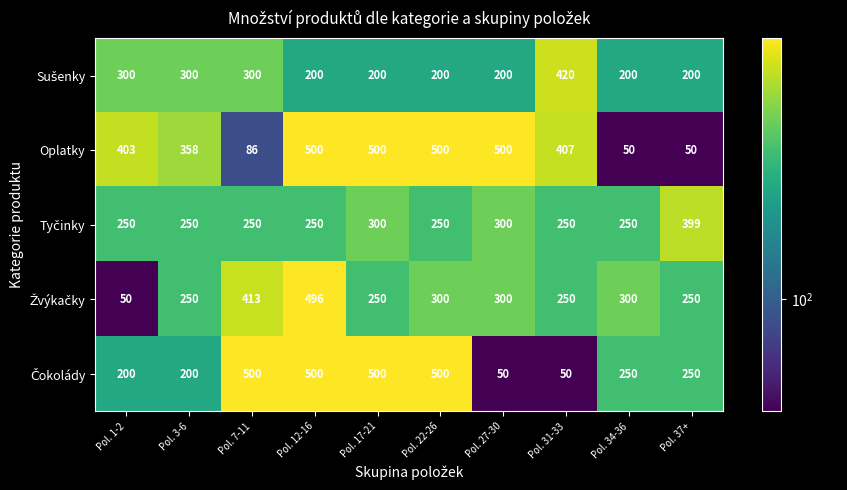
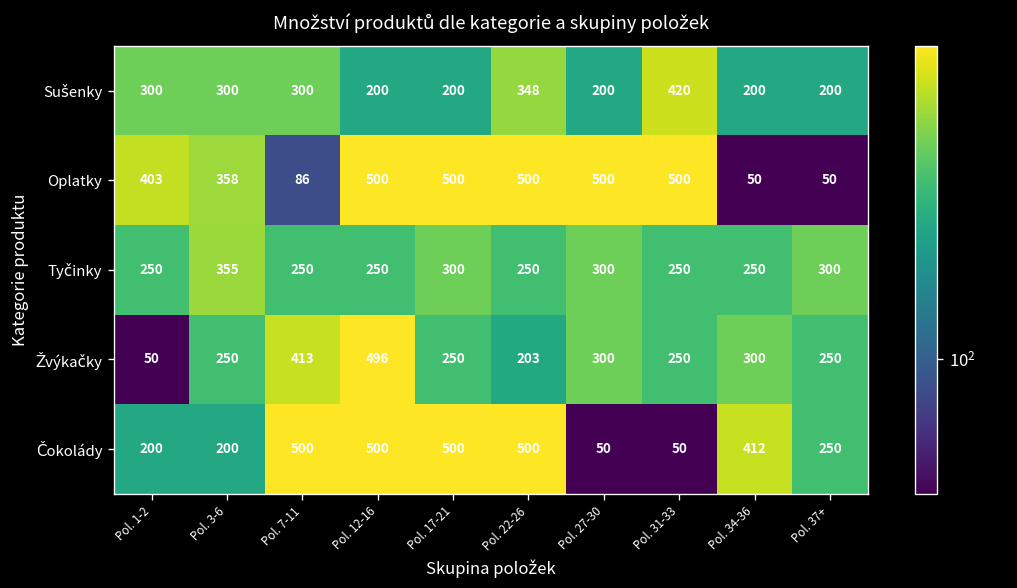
  {
    "Sušenky": {
      "Pol. 1-2": 300,
      "Pol. 3-6": 300,
      "Pol. 7-11": 300,
      "Pol. 12-16": 200,
      "Pol. 17-21": 200,
-     "Pol. 22-26": 200,
+     "Pol. 22-26": 348,
      "Pol. 27-30": 200,
      "Pol. 31-33": 420,
      "Pol. 34-36": 200,
      "Pol. 37+": 200
    },
    "Oplatky": {
      "Pol. 1-2": 403,
      "Pol. 3-6": 358,
      "Pol. 7-11": 86,
      "Pol. 12-16": 500,
      "Pol. 17-21": 500,
      "Pol. 22-26": 500,
      "Pol. 27-30": 500,
-     "Pol. 31-33": 407,
+     "Pol. 31-33": 500,
      "Pol. 34-36": 50,
      "Pol. 37+": 50
    },
    "Tyčinky": {
      "Pol. 1-2": 250,
-     "Pol. 3-6": 250,
+     "Pol. 3-6": 355,
      "Pol. 7-11": 250,
      "Pol. 12-16": 250,
      "Pol. 17-21": 300,
      "Pol. 22-26": 250,
      "Pol. 27-30": 300,
      "Pol. 31-33": 250,
      "Pol. 34-36": 250,
-     "Pol. 37+": 399
+     "Pol. 37+": 300
    },
    "Žvýkačky": {
      "Pol. 1-2": 50,
      "Pol. 3-6": 250,
      "Pol. 7-11": 413,
      "Pol. 12-16": 496,
      "Pol. 17-21": 250,
-     "Pol. 22-26": 300,
+     "Pol. 22-26": 203,
      "Pol. 27-30": 300,
      "Pol. 31-33": 250,
      "Pol. 34-36": 300,
      "Pol. 37+": 250
    },
    "Čokolády": {
      "Pol. 1-2": 200,
      "Pol. 3-6": 200,
      "Pol. 7-11": 500,
      "Pol. 12-16": 500,
      "Pol. 17-21": 500,
      "Pol. 22-26": 500,
      "Pol. 27-30": 50,
      "Pol. 31-33": 50,
-     "Pol. 34-36": 250,
+     "Pol. 34-36": 412,
      "Pol. 37+": 250
    }
  }
